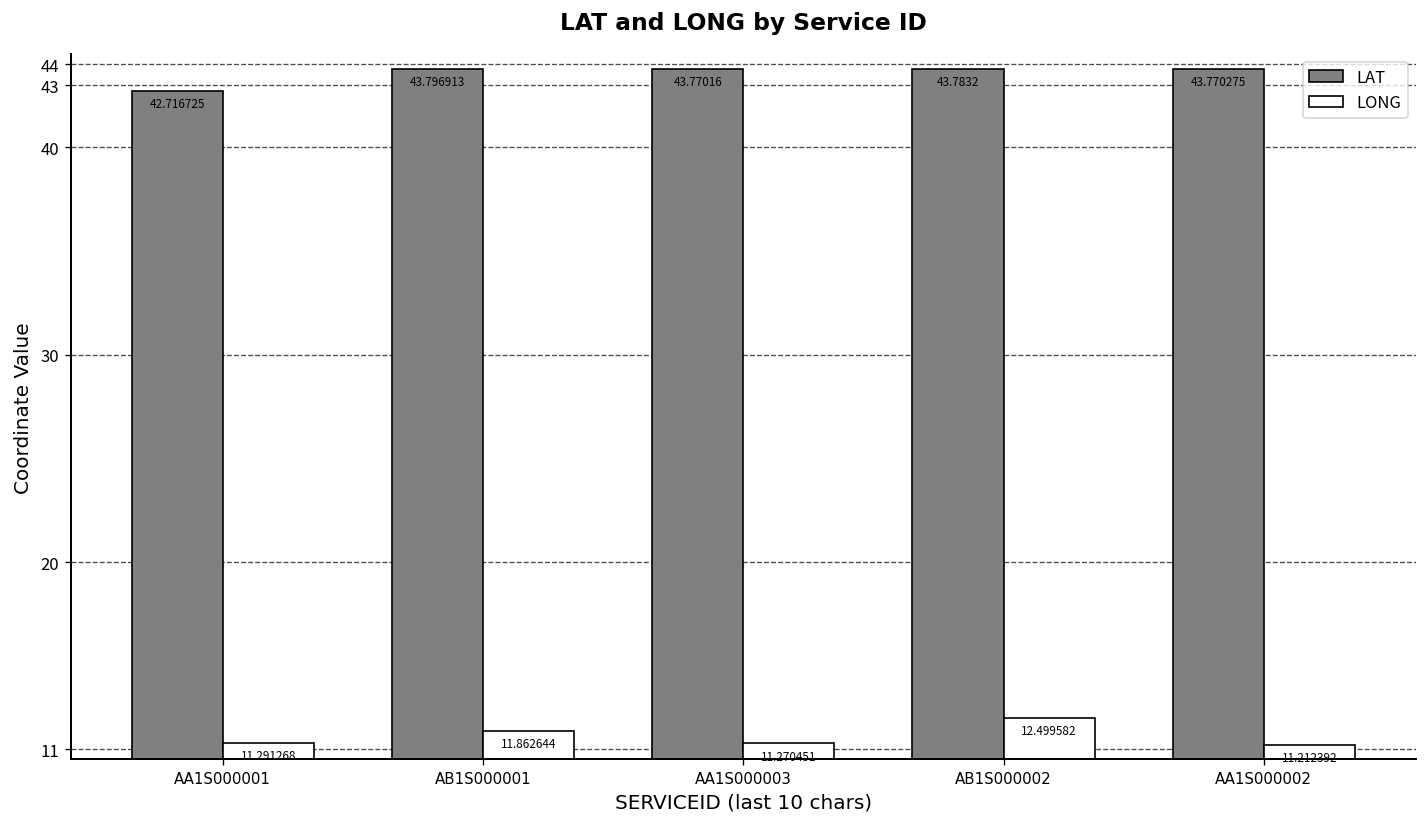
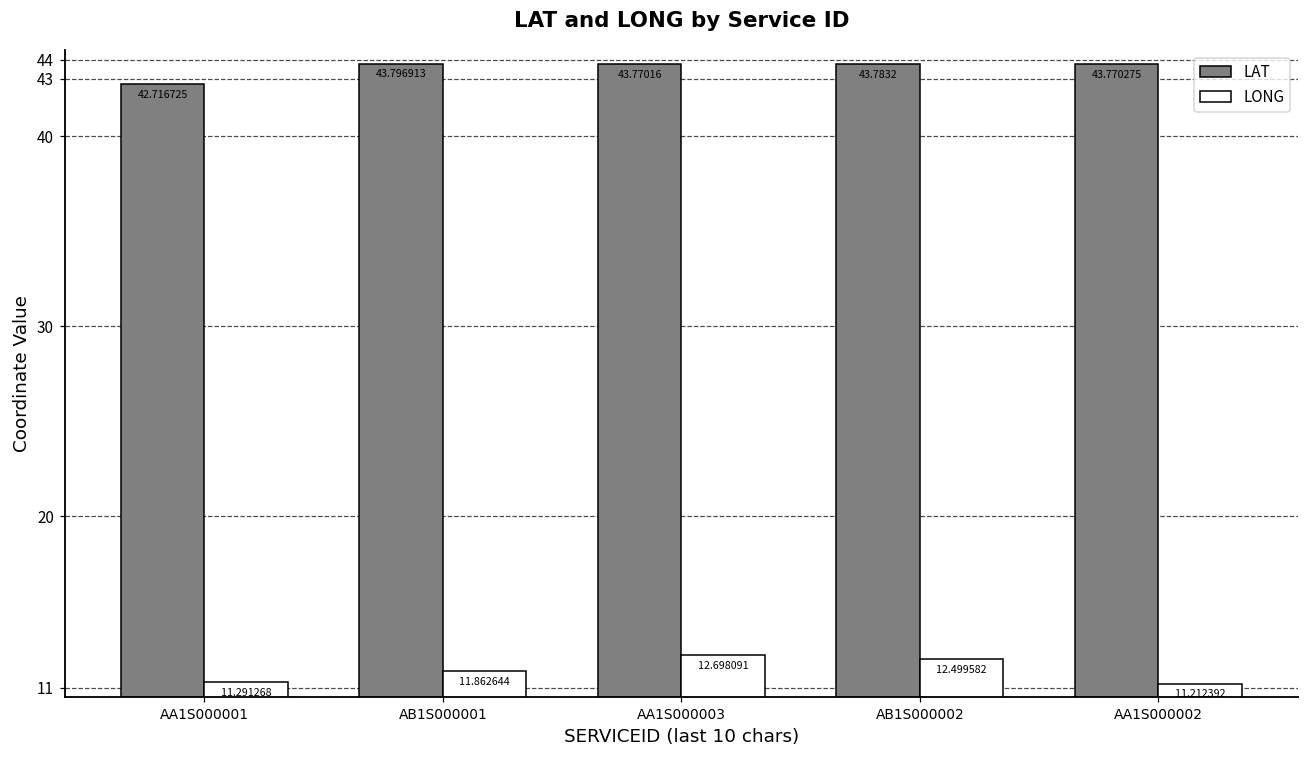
  {
    "LAT": {
      "AA1S000001": 42.716725,
      "AB1S000001": 43.796913,
      "AA1S000003": 43.77016,
      "AB1S000002": 43.7832,
      "AA1S000002": 43.770275
    },
    "LONG": {
      "AA1S000001": 11.291268,
      "AB1S000001": 11.862644,
-     "AA1S000003": 11.270451,
+     "AA1S000003": 12.698091,
      "AB1S000002": 12.499582,
      "AA1S000002": 11.212392
    }
  }
